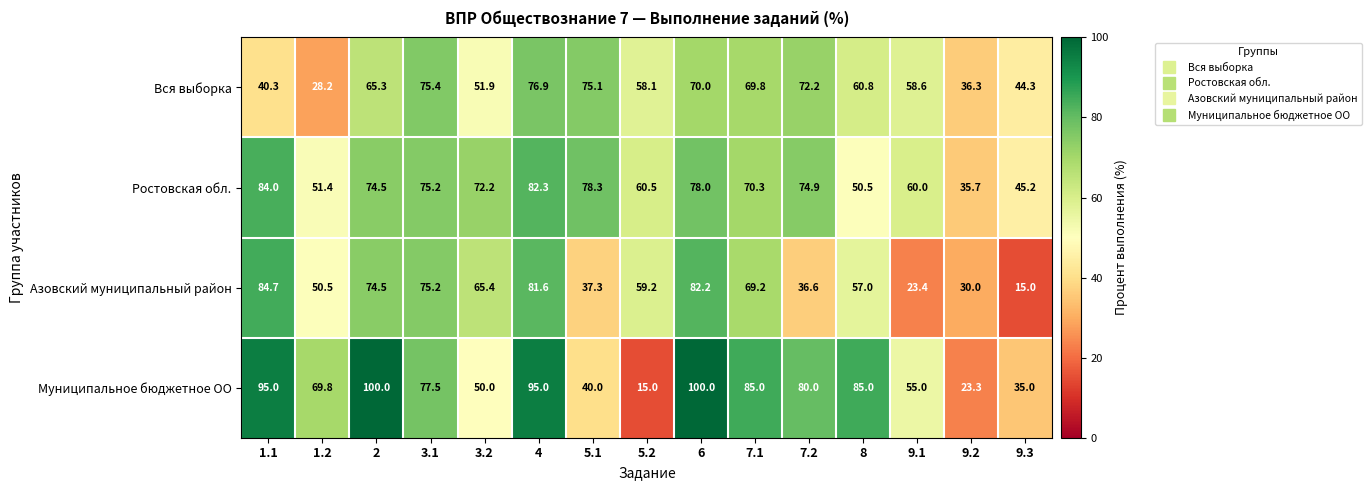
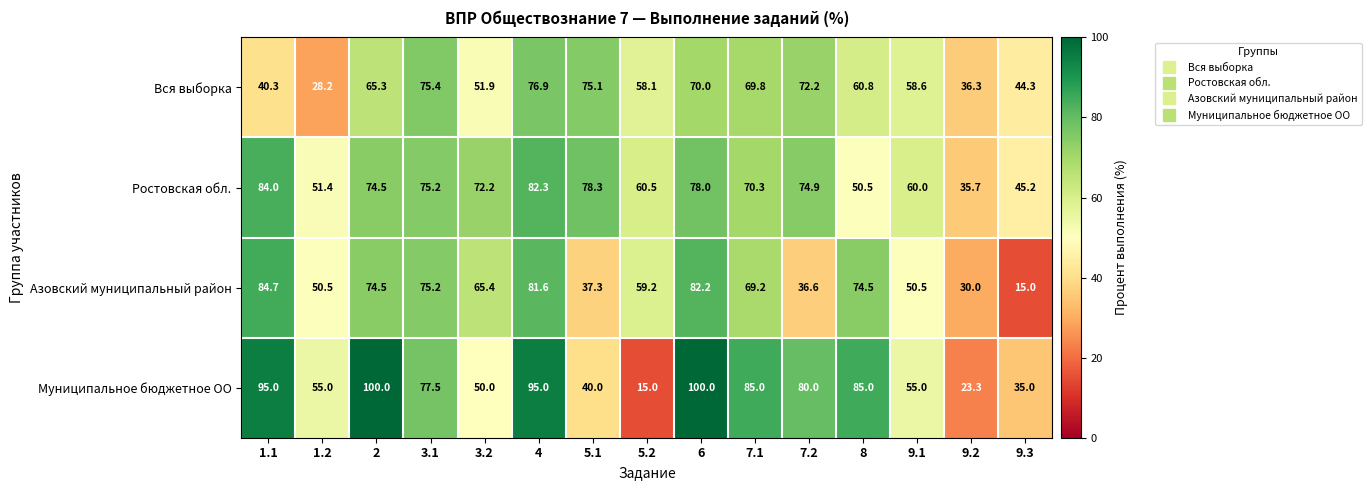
  {
    "Вся выборка": {
      "1.1": 40.3,
      "1.2": 28.2,
      "2": 65.3,
      "3.1": 75.4,
      "3.2": 51.9,
      "4": 76.9,
      "5.1": 75.1,
      "5.2": 58.1,
      "6": 70.0,
      "7.1": 69.8,
      "7.2": 72.2,
      "8": 60.8,
      "9.1": 58.6,
      "9.2": 36.3,
      "9.3": 44.3
    },
    "Ростовская обл.": {
      "1.1": 84.0,
      "1.2": 51.4,
      "2": 74.5,
      "3.1": 75.2,
      "3.2": 72.2,
      "4": 82.3,
      "5.1": 78.3,
      "5.2": 60.5,
      "6": 78.0,
      "7.1": 70.3,
      "7.2": 74.9,
      "8": 50.5,
      "9.1": 60.0,
      "9.2": 35.7,
      "9.3": 45.2
    },
    "Азовский муниципальный район": {
      "1.1": 84.7,
      "1.2": 50.5,
      "2": 74.5,
      "3.1": 75.2,
      "3.2": 65.4,
      "4": 81.6,
      "5.1": 37.3,
      "5.2": 59.2,
      "6": 82.2,
      "7.1": 69.2,
      "7.2": 36.6,
-     "8": 57.0,
-     "9.1": 23.4,
+     "8": 74.5,
+     "9.1": 50.5,
      "9.2": 30.0,
      "9.3": 15.0
    },
    "Муниципальное бюджетное ОО": {
      "1.1": 95.0,
-     "1.2": 69.8,
+     "1.2": 55.0,
      "2": 100.0,
      "3.1": 77.5,
      "3.2": 50.0,
      "4": 95.0,
      "5.1": 40.0,
      "5.2": 15.0,
      "6": 100.0,
      "7.1": 85.0,
      "7.2": 80.0,
      "8": 85.0,
      "9.1": 55.0,
      "9.2": 23.3,
      "9.3": 35.0
    }
  }
